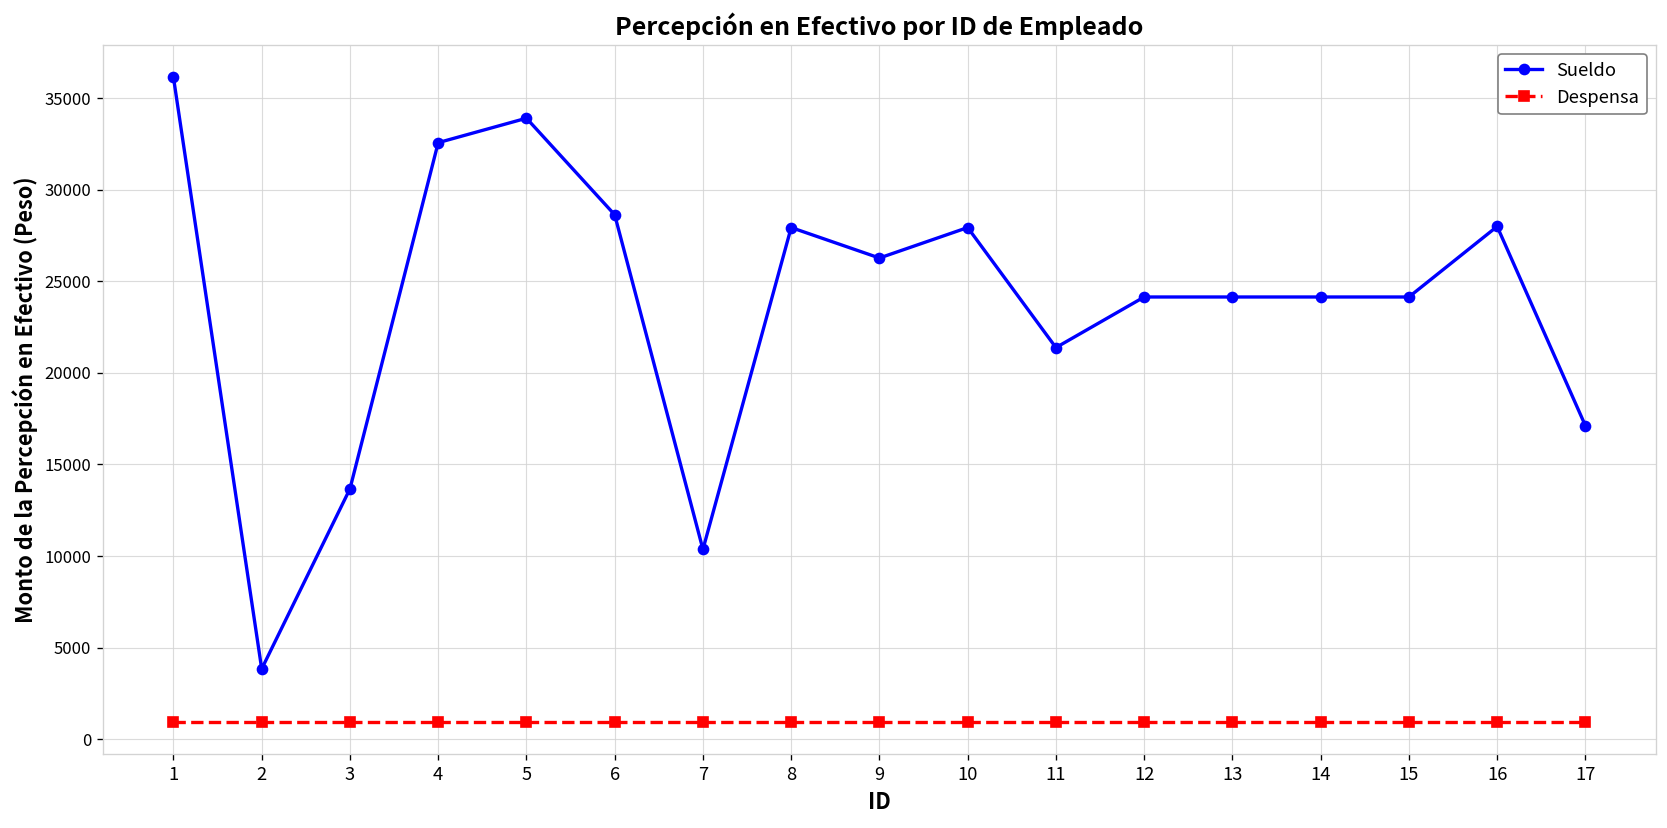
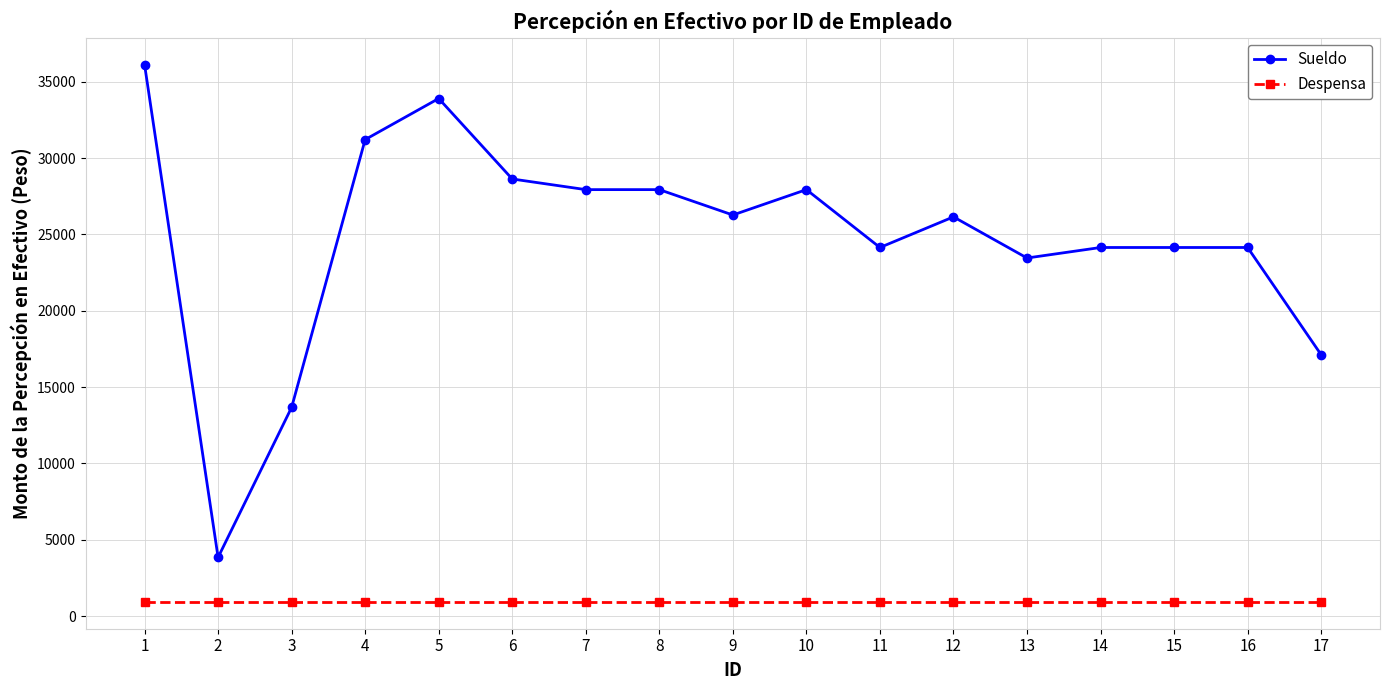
  {
    "Sueldo": {
      "1": 36100,
      "2": 3800,
      "3": 13700,
-     "4": 32600,
+     "4": 31200,
      "5": 33900,
      "6": 28600,
-     "7": 10400,
+     "7": 27900,
      "8": 27900,
      "9": 26300,
      "10": 27900,
-     "11": 21400,
-     "12": 24100,
-     "13": 24100,
+     "11": 24100,
+     "12": 26100,
+     "13": 23500,
      "14": 24100,
      "15": 24100,
-     "16": 28000,
+     "16": 24100,
      "17": 17100
    },
    "Despensa": {
      "1": 900,
      "2": 900,
      "3": 900,
      "4": 900,
      "5": 900,
      "6": 900,
      "7": 900,
      "8": 900,
      "9": 900,
      "10": 900,
      "11": 900,
      "12": 900,
      "13": 900,
      "14": 900,
      "15": 900,
      "16": 900,
      "17": 900
    }
  }
